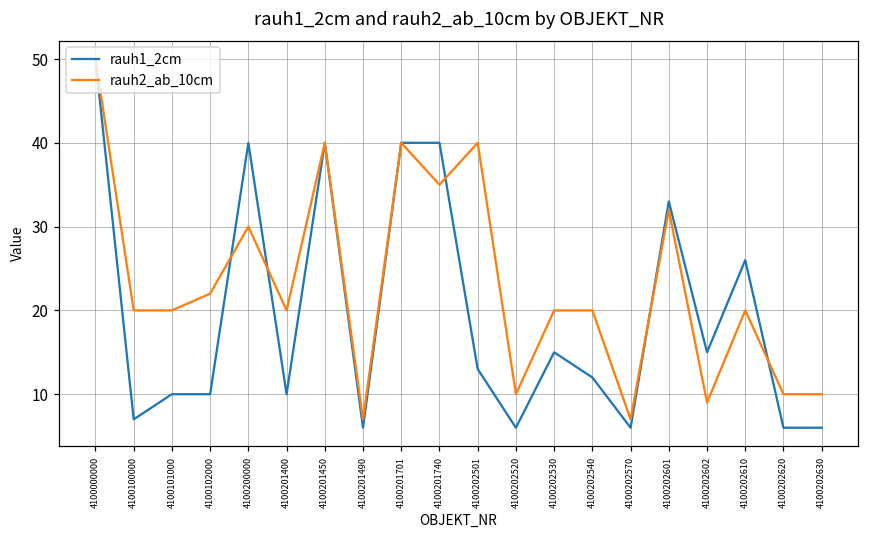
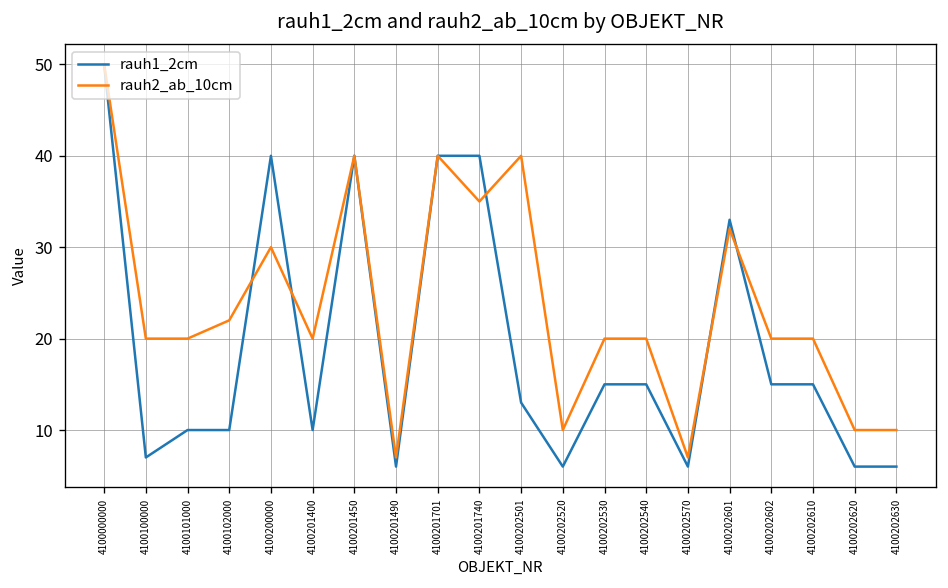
  {
    "rauh1_2cm": {
      "4100100000": 7,
      "4100101000": 10,
      "4100102000": 10,
      "4100200000": 40,
      "4100201400": 10,
      "4100201490": 6,
      "4100201740": 40,
      "4100202501": 13,
      "4100202520": 6,
      "4100202530": 15,
-     "4100202540": 12,
+     "4100202540": 15,
      "4100202570": 6,
      "4100202601": 33,
      "4100202602": 15,
-     "4100202610": 26,
+     "4100202610": 15,
      "4100202620": 6,
      "4100202630": 6
    },
    "rauh2_ab_10cm": {
      "4100100000": 20,
      "4100101000": 20,
      "4100102000": 22,
      "4100200000": 30,
      "4100201400": 20,
      "4100201490": 7,
      "4100201740": 35,
      "4100202501": 40,
      "4100202520": 10,
      "4100202530": 20,
      "4100202540": 20,
      "4100202570": 7,
      "4100202601": 32,
-     "4100202602": 9,
+     "4100202602": 20,
      "4100202610": 20,
      "4100202620": 10,
      "4100202630": 10
    }
  }
